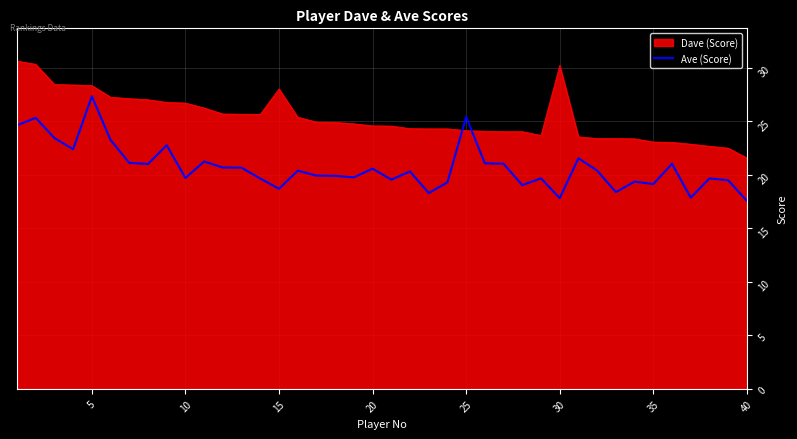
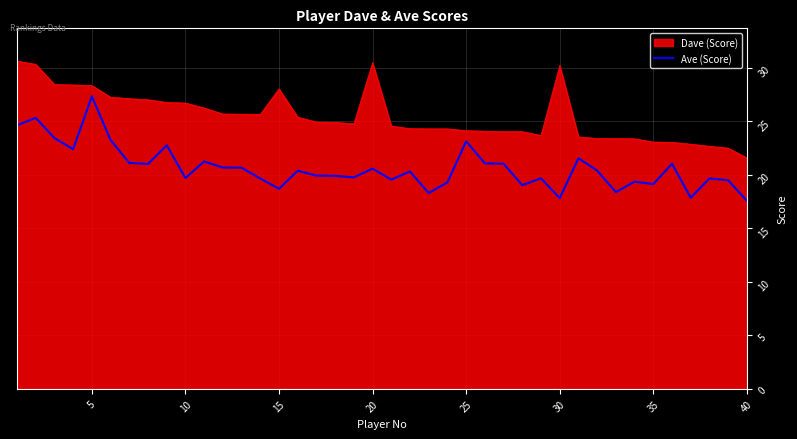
  {
    "Dave (Score)": {
      "5": 28.3,
      "10": 26.7,
      "15": 28.0,
-     "20": 24.6,
+     "20": 30.5,
      "25": 24.1,
      "30": 30.2,
      "35": 23.1,
      "40": 21.6
    },
    "Ave (Score)": {
      "5": 27.3,
      "10": 19.7,
      "15": 18.7,
      "20": 20.6,
-     "25": 25.4,
+     "25": 23.1,
      "30": 17.8,
      "35": 19.1,
      "40": 17.6
    }
  }
